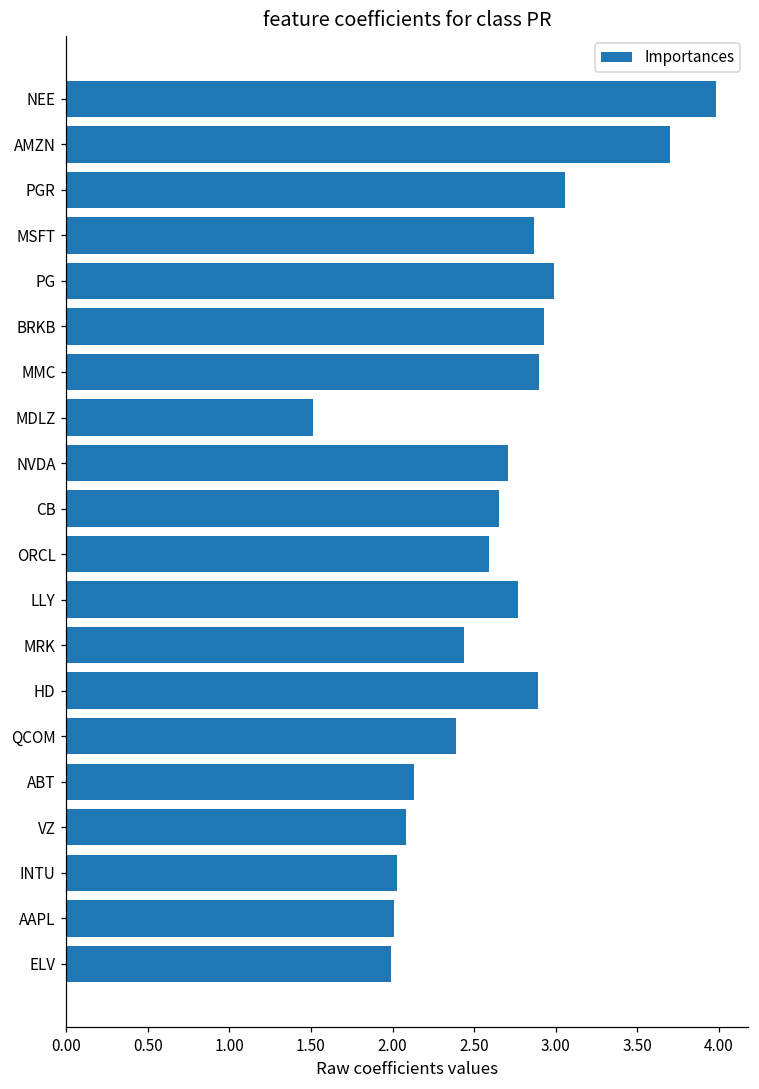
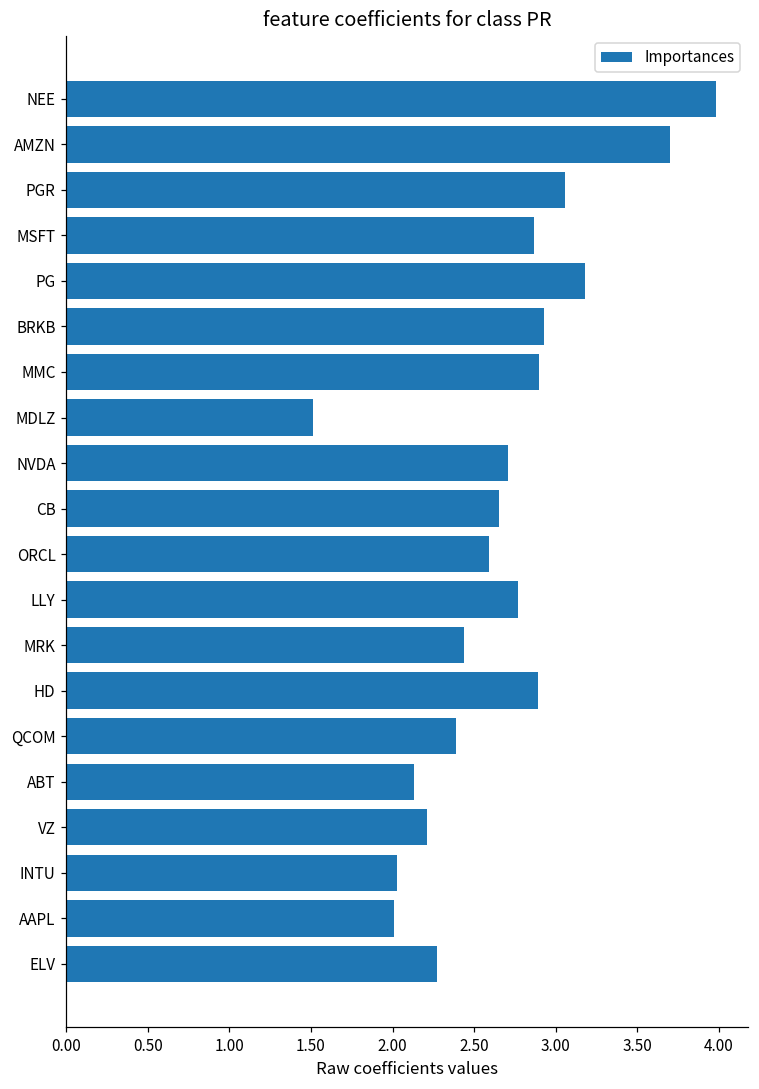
  {
    "NEE": 3.98,
    "AMZN": 3.70,
    "PGR": 3.06,
    "MSFT": 2.87,
-   "PG": 2.99,
+   "PG": 3.18,
    "BRKB": 2.93,
    "MMC": 2.90,
    "MDLZ": 1.51,
    "NVDA": 2.71,
    "CB": 2.65,
    "ORCL": 2.59,
    "LLY": 2.77,
    "MRK": 2.44,
    "HD": 2.89,
    "QCOM": 2.39,
    "ABT": 2.13,
-   "VZ": 2.08,
+   "VZ": 2.21,
    "INTU": 2.03,
    "AAPL": 2.01,
-   "ELV": 1.99
+   "ELV": 2.27
  }
